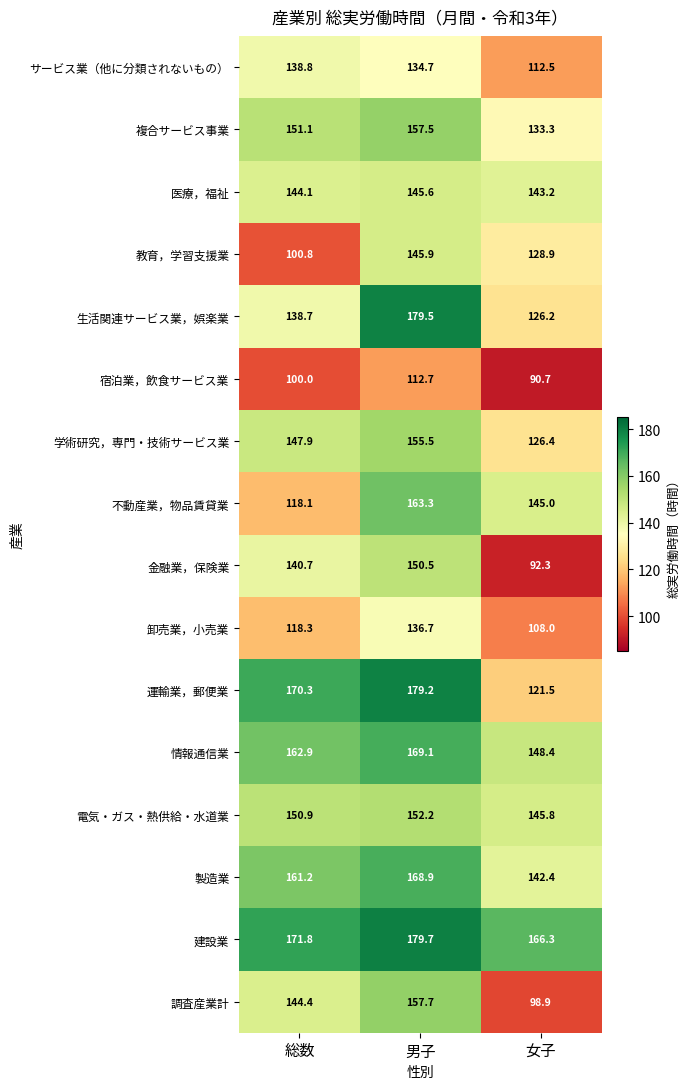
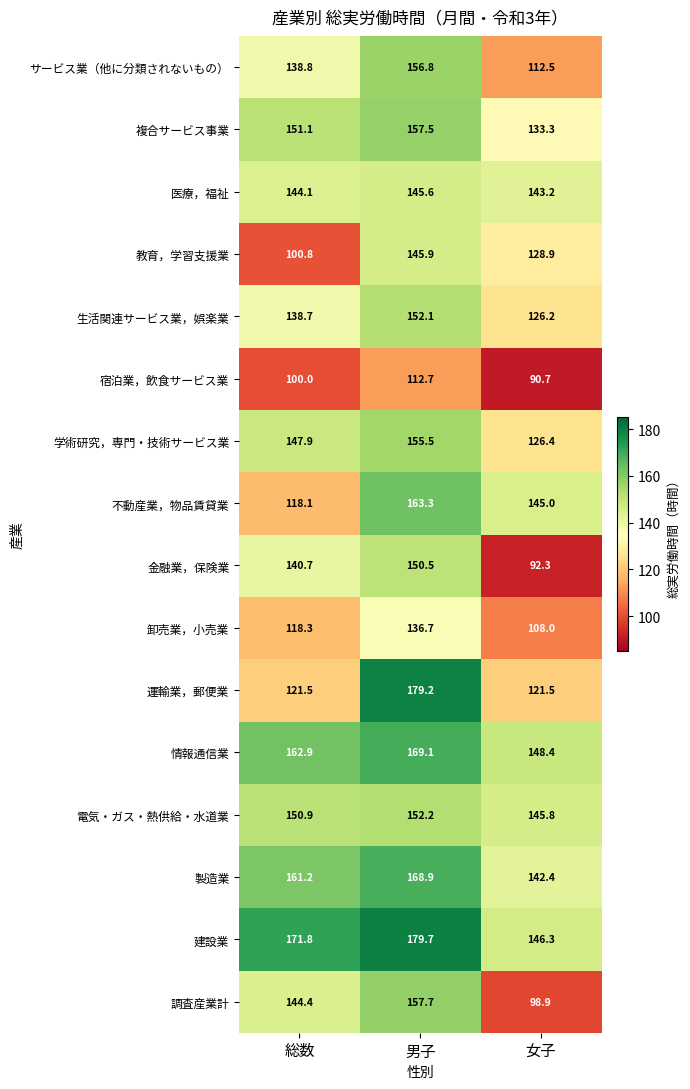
  {
    "サービス業（他に分類されないもの）": {
      "総数": 138.8,
-     "男子": 134.7,
+     "男子": 156.8,
      "女子": 112.5
    },
    "複合サービス事業": {
      "総数": 151.1,
      "男子": 157.5,
      "女子": 133.3
    },
    "医療，福祉": {
      "総数": 144.1,
      "男子": 145.6,
      "女子": 143.2
    },
    "教育，学習支援業": {
      "総数": 100.8,
      "男子": 145.9,
      "女子": 128.9
    },
    "生活関連サービス業，娯楽業": {
      "総数": 138.7,
-     "男子": 179.5,
+     "男子": 152.1,
      "女子": 126.2
    },
    "宿泊業，飲食サービス業": {
      "総数": 100.0,
      "男子": 112.7,
      "女子": 90.7
    },
    "学術研究，専門・技術サービス業": {
      "総数": 147.9,
      "男子": 155.5,
      "女子": 126.4
    },
    "不動産業，物品賃貸業": {
      "総数": 118.1,
      "男子": 163.3,
      "女子": 145.0
    },
    "金融業，保険業": {
      "総数": 140.7,
      "男子": 150.5,
      "女子": 92.3
    },
    "卸売業，小売業": {
      "総数": 118.3,
      "男子": 136.7,
      "女子": 108.0
    },
    "運輸業，郵便業": {
-     "総数": 170.3,
+     "総数": 121.5,
      "男子": 179.2,
      "女子": 121.5
    },
    "情報通信業": {
      "総数": 162.9,
      "男子": 169.1,
      "女子": 148.4
    },
    "電気・ガス・熱供給・水道業": {
      "総数": 150.9,
      "男子": 152.2,
      "女子": 145.8
    },
    "製造業": {
      "総数": 161.2,
      "男子": 168.9,
      "女子": 142.4
    },
    "建設業": {
      "総数": 171.8,
      "男子": 179.7,
-     "女子": 166.3
+     "女子": 146.3
    },
    "調査産業計": {
      "総数": 144.4,
      "男子": 157.7,
      "女子": 98.9
    }
  }
